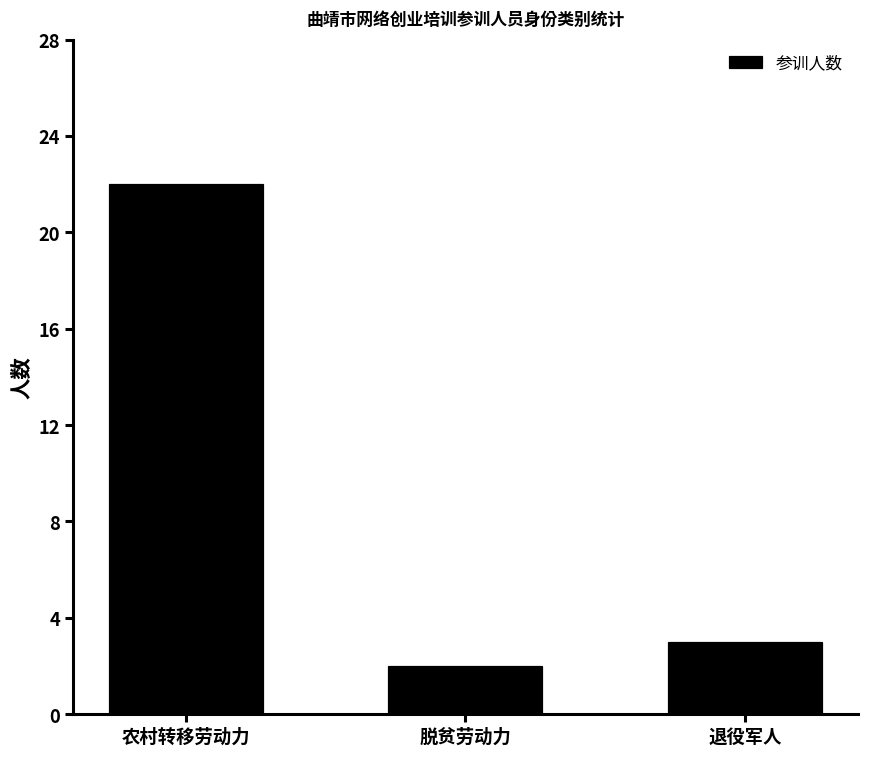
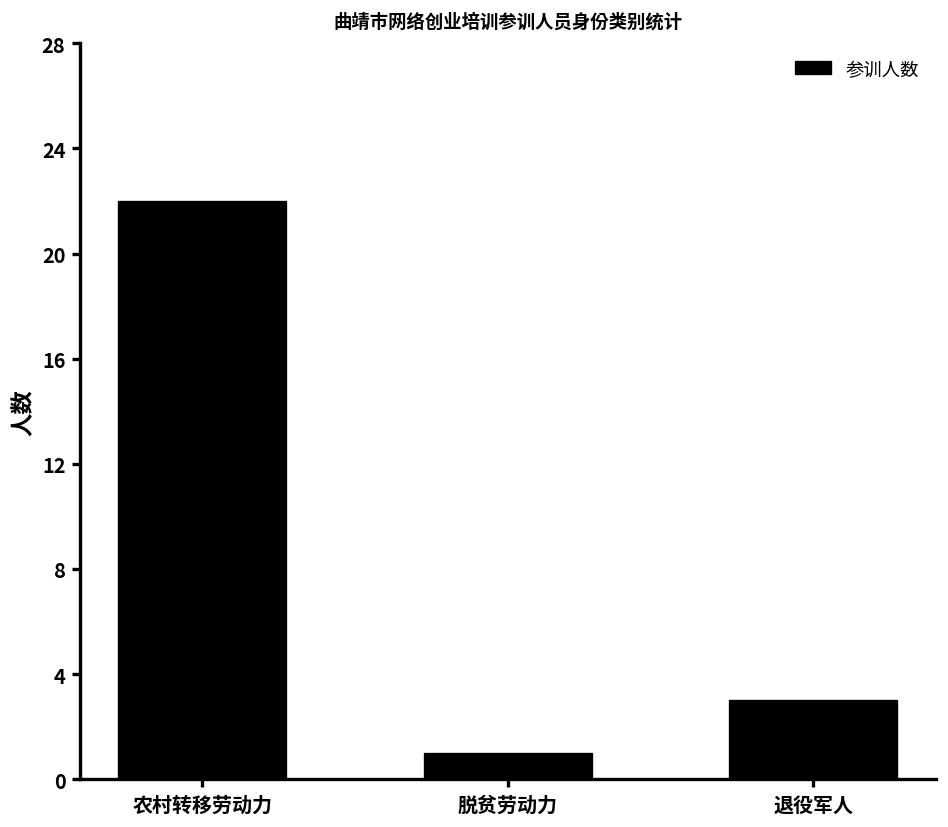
  {
    "农村转移劳动力": 22,
-   "脱贫劳动力": 2,
+   "脱贫劳动力": 1,
    "退役军人": 3
  }
